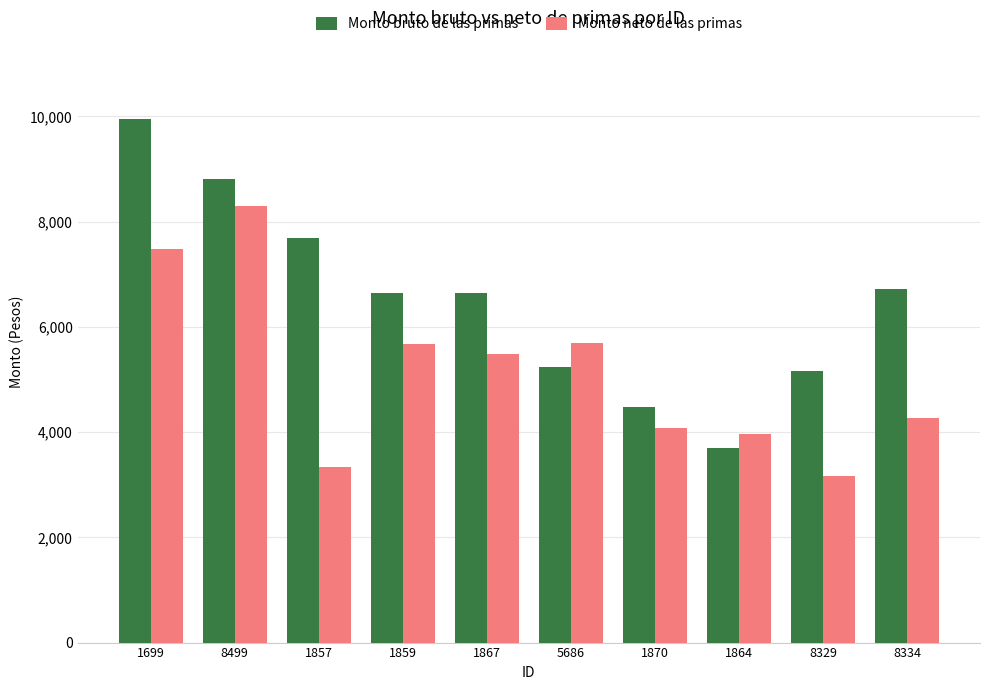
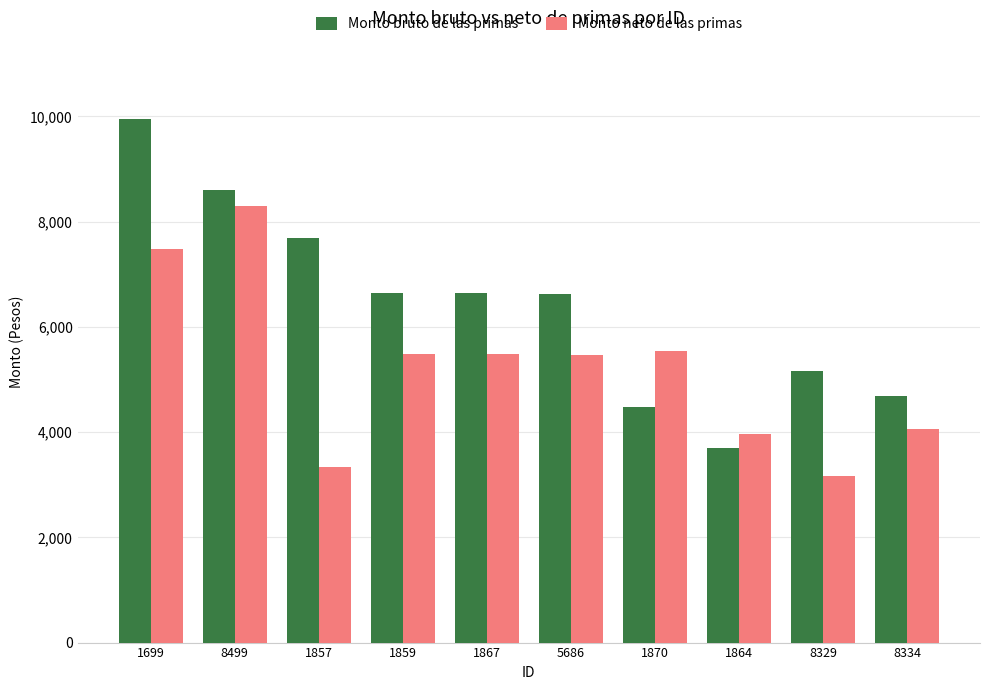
  {
    "Monto bruto de las primas": {
      "1699": "9,900",
-     "8499": "8,800",
+     "8499": "8,600",
      "1857": "7,700",
      "1859": "6,600",
      "1867": "6,600",
-     "5686": "5,200",
+     "5686": "6,600",
      "1870": "4,500",
      "1864": "3,700",
      "8329": "5,200",
-     "8334": "6,700"
+     "8334": "4,700"
    },
    "Monto neto de las primas": {
      "1699": "7,500",
      "8499": "8,300",
      "1857": "3,300",
-     "1859": "5,700",
+     "1859": "5,500",
      "1867": "5,500",
-     "5686": "5,700",
-     "1870": "4,100",
+     "5686": "5,500",
+     "1870": "5,500",
      "1864": "4,000",
      "8329": "3,200",
-     "8334": "4,300"
+     "8334": "4,100"
    }
  }
